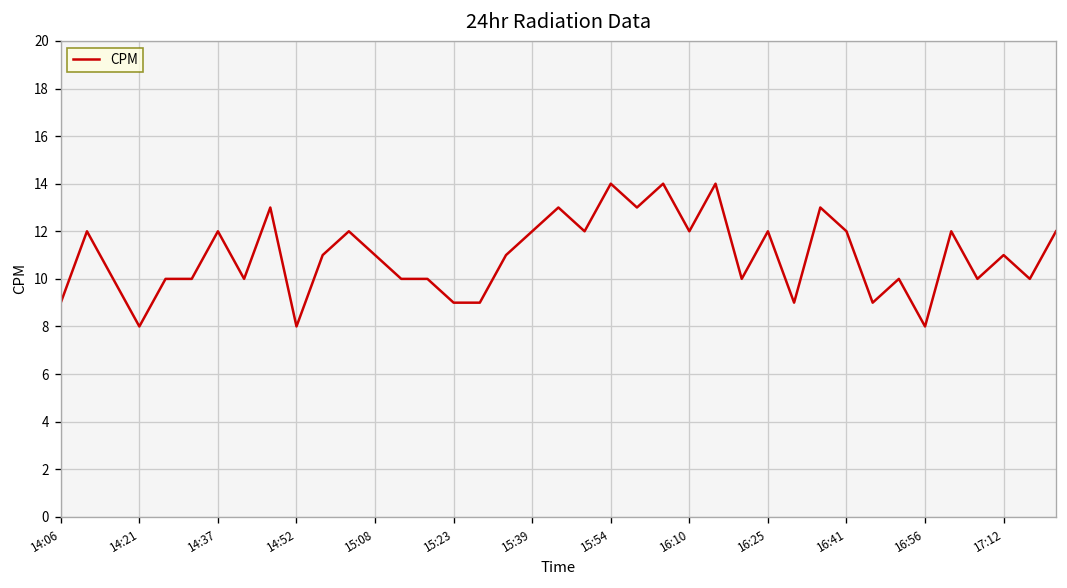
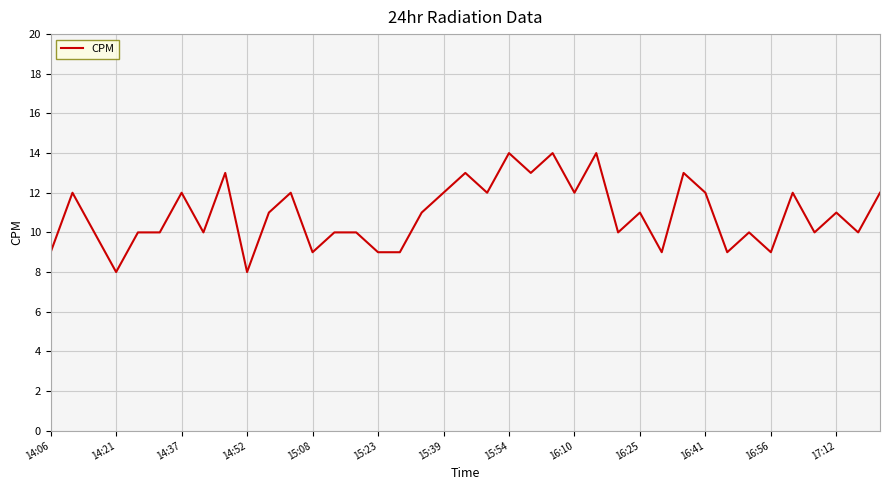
  {
    "14:06": 9,
    "14:21": 8,
    "14:37": 12,
    "14:52": 8,
-   "15:08": 11,
+   "15:08": 9,
    "15:23": 9,
    "15:39": 12,
    "15:54": 14,
    "16:10": 12,
-   "16:25": 12,
+   "16:25": 11,
    "16:41": 12,
-   "16:56": 8,
+   "16:56": 9,
    "17:12": 11
  }
